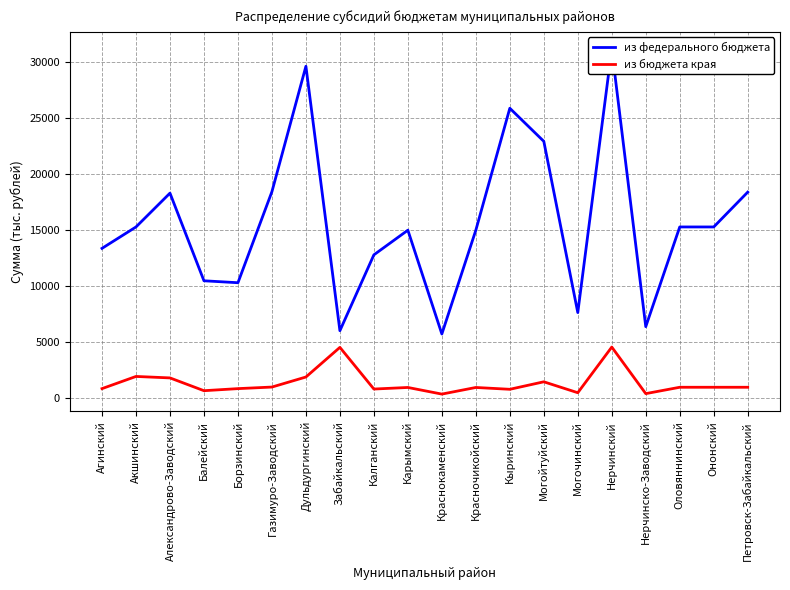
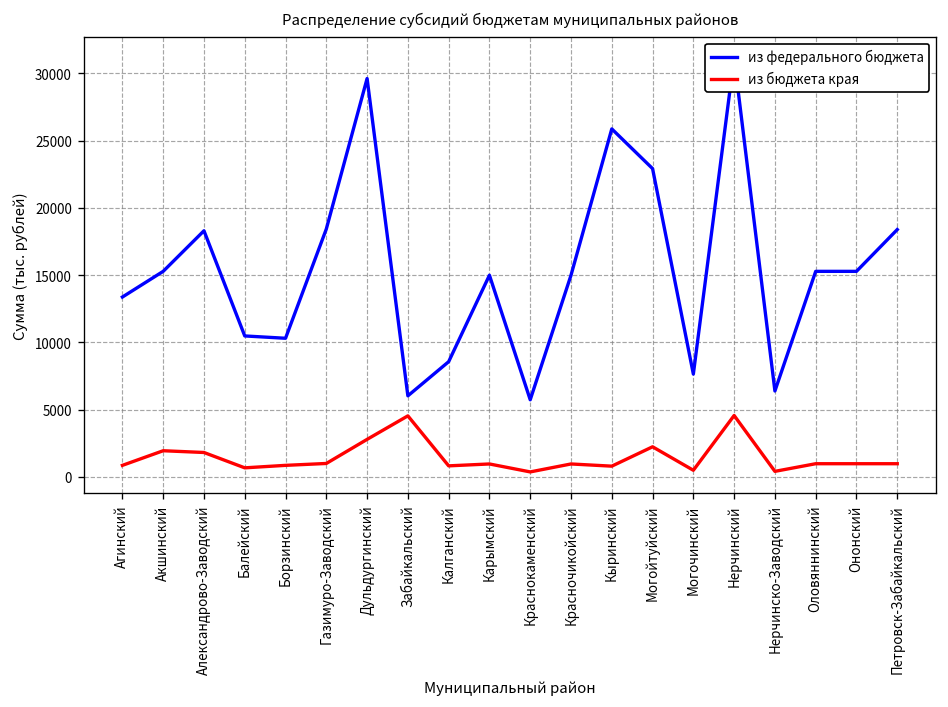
  {
    "из федерального бюджета": {
      "Агинский": 13400,
      "Акшинский": 15300,
      "Александрово-Заводский": 18300,
      "Балейский": 10500,
      "Борзинский": 10300,
      "Газимуро-Заводский": 18400,
      "Дульдургинский": 29600,
      "Забайкальский": 6000,
-     "Калганский": 12800,
+     "Калганский": 8600,
      "Карымский": 15000,
      "Краснокаменский": 5700,
      "Красночикойский": 15000,
      "Кыринский": 25900,
      "Могойтуйский": 22900,
      "Могочинский": 7600,
      "Нерчинско-Заводский": 6400,
      "Оловяннинский": 15300,
      "Ононский": 15300,
      "Петровск-Забайкальский": 18400
    },
    "из бюджета края": {
      "Агинский": 900,
      "Акшинский": 1900,
      "Александрово-Заводский": 1800,
      "Балейский": 700,
      "Борзинский": 900,
      "Газимуро-Заводский": 1000,
-     "Дульдургинский": 1900,
+     "Дульдургинский": 2800,
      "Забайкальский": 4500,
      "Калганский": 800,
      "Карымский": 1000,
      "Краснокаменский": 400,
      "Красночикойский": 1000,
      "Кыринский": 800,
-     "Могойтуйский": 1500,
+     "Могойтуйский": 2200,
      "Могочинский": 500,
      "Нерчинский": 4600,
      "Нерчинско-Заводский": 400,
      "Оловяннинский": 1000,
      "Ононский": 1000,
      "Петровск-Забайкальский": 1000
    }
  }
